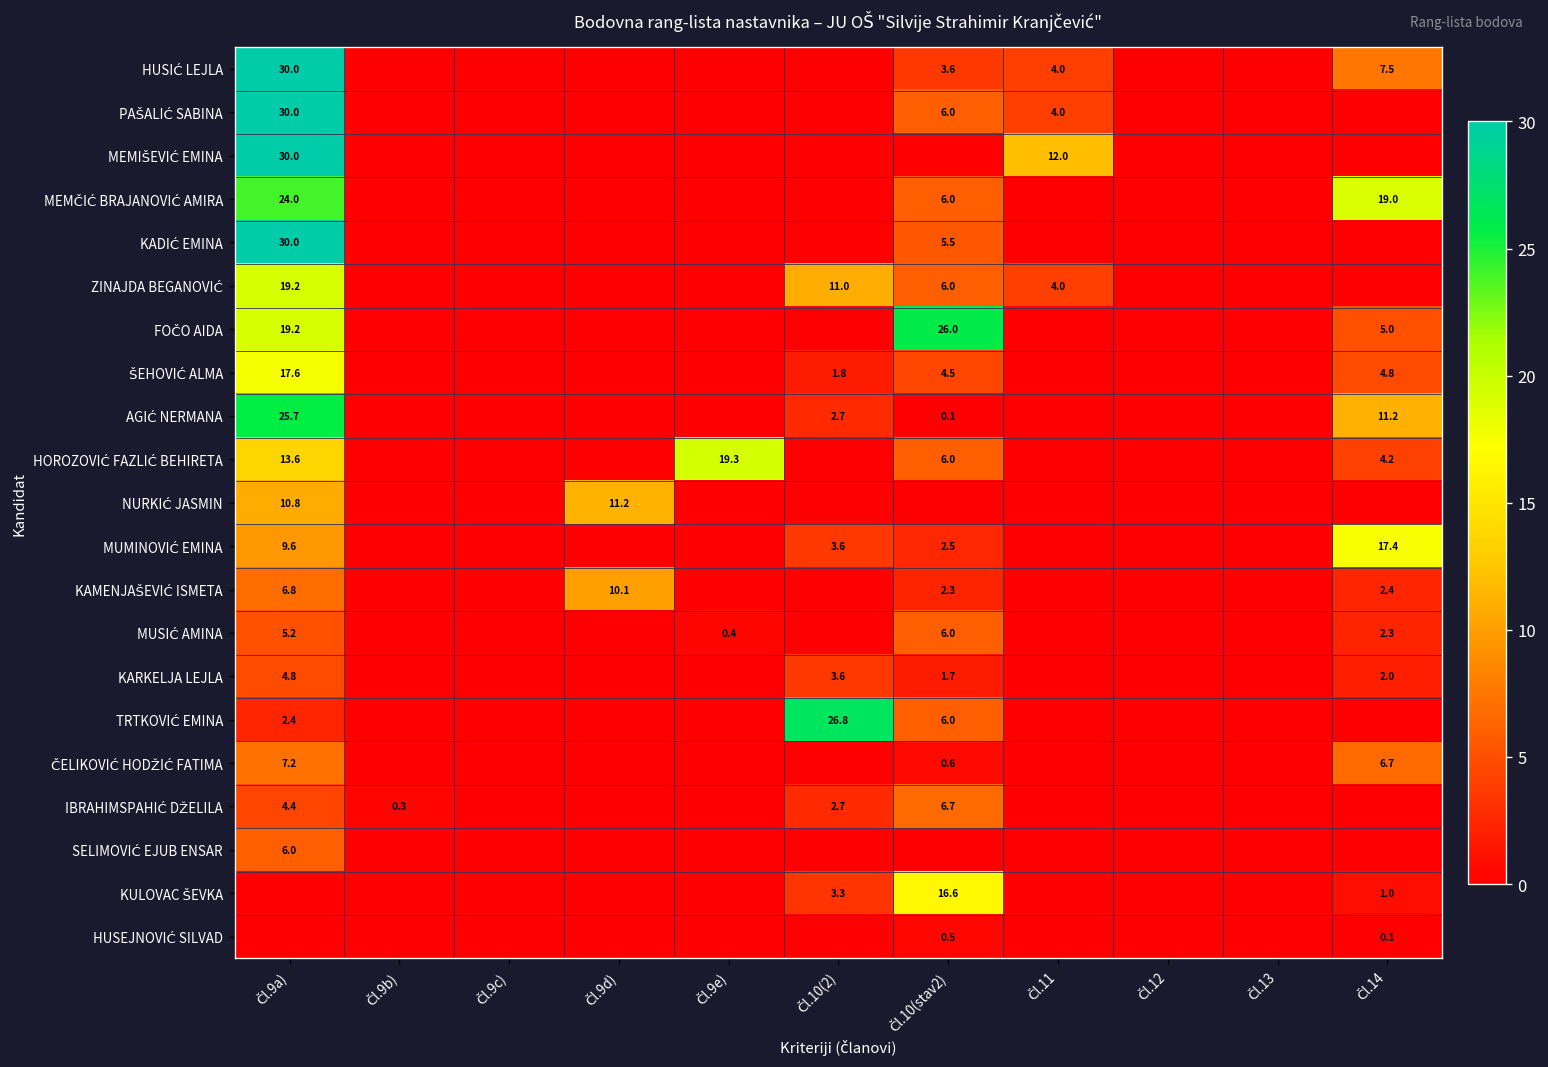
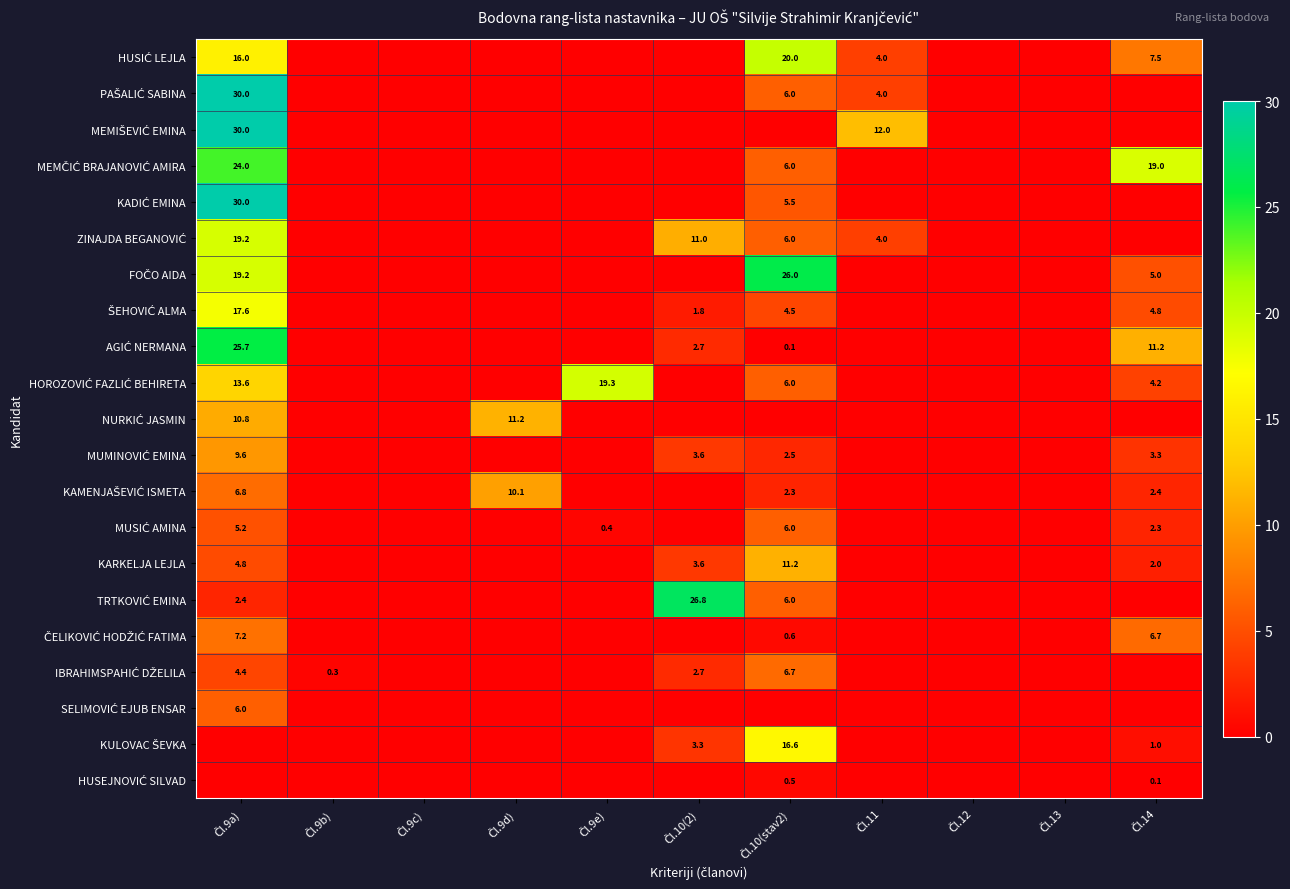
  {
    "HUSIĆ LEJLA": {
-     "Čl.9a)": 30.0,
-     "Čl.10(stav2)": 3.6,
+     "Čl.9a)": 16.0,
+     "Čl.10(stav2)": 20.0,
      "Čl.11": 4.0,
      "Čl.14": 7.5
    },
    "PAŠALIĆ SABINA": {
      "Čl.9a)": 30.0,
      "Čl.10(stav2)": 6.0,
      "Čl.11": 4.0
    },
    "MEMIŠEVIĆ EMINA": {
      "Čl.9a)": 30.0,
      "Čl.11": 12.0
    },
    "MEMČIĆ BRAJANOVIĆ AMIRA": {
      "Čl.9a)": 24.0,
      "Čl.10(stav2)": 6.0,
      "Čl.14": 19.0
    },
    "KADIĆ EMINA": {
      "Čl.9a)": 30.0,
      "Čl.10(stav2)": 5.5
    },
    "ZINAJDA BEGANOVIĆ": {
      "Čl.9a)": 19.2,
      "Čl.10(2)": 11.0,
      "Čl.10(stav2)": 6.0,
      "Čl.11": 4.0
    },
    "FOČO AIDA": {
      "Čl.9a)": 19.2,
      "Čl.10(stav2)": 26.0,
      "Čl.14": 5.0
    },
    "ŠEHOVIĆ ALMA": {
      "Čl.9a)": 17.6,
      "Čl.10(2)": 1.8,
      "Čl.10(stav2)": 4.5,
      "Čl.14": 4.8
    },
    "AGIĆ NERMANA": {
      "Čl.9a)": 25.7,
      "Čl.10(2)": 2.7,
      "Čl.10(stav2)": 0.1,
      "Čl.14": 11.2
    },
    "HOROZOVIĆ FAZLIĆ BEHIRETA": {
      "Čl.9a)": 13.6,
      "Čl.9e)": 19.3,
      "Čl.10(stav2)": 6.0,
      "Čl.14": 4.2
    },
    "NURKIĆ JASMIN": {
      "Čl.9a)": 10.8,
      "Čl.9d)": 11.2
    },
    "MUMINOVIĆ EMINA": {
      "Čl.9a)": 9.6,
      "Čl.10(2)": 3.6,
      "Čl.10(stav2)": 2.5,
-     "Čl.14": 17.4
+     "Čl.14": 3.3
    },
    "KAMENJAŠEVIĆ ISMETA": {
      "Čl.9a)": 6.8,
      "Čl.9d)": 10.1,
      "Čl.10(stav2)": 2.3,
      "Čl.14": 2.4
    },
    "MUSIĆ AMINA": {
      "Čl.9a)": 5.2,
      "Čl.9e)": 0.4,
      "Čl.10(stav2)": 6.0,
      "Čl.14": 2.3
    },
    "KARKELJA LEJLA": {
      "Čl.9a)": 4.8,
      "Čl.10(2)": 3.6,
-     "Čl.10(stav2)": 1.7,
+     "Čl.10(stav2)": 11.2,
      "Čl.14": 2.0
    },
    "TRTKOVIĆ EMINA": {
      "Čl.9a)": 2.4,
      "Čl.10(2)": 26.8,
      "Čl.10(stav2)": 6.0
    },
    "ČELIKOVIĆ HODŽIĆ FATIMA": {
      "Čl.9a)": 7.2,
      "Čl.10(stav2)": 0.6,
      "Čl.14": 6.7
    },
    "IBRAHIMSPAHIĆ DŽELILA": {
      "Čl.9a)": 4.4,
      "Čl.9b)": 0.3,
      "Čl.10(2)": 2.7,
      "Čl.10(stav2)": 6.7
    },
    "SELIMOVIĆ EJUB ENSAR": {
      "Čl.9a)": 6.0
    },
    "KULOVAC ŠEVKA": {
      "Čl.10(2)": 3.3,
      "Čl.10(stav2)": 16.6,
      "Čl.14": 1.0
    },
    "HUSEJNOVIĆ SILVAD": {
      "Čl.10(stav2)": 0.5,
      "Čl.14": 0.1
    }
  }
